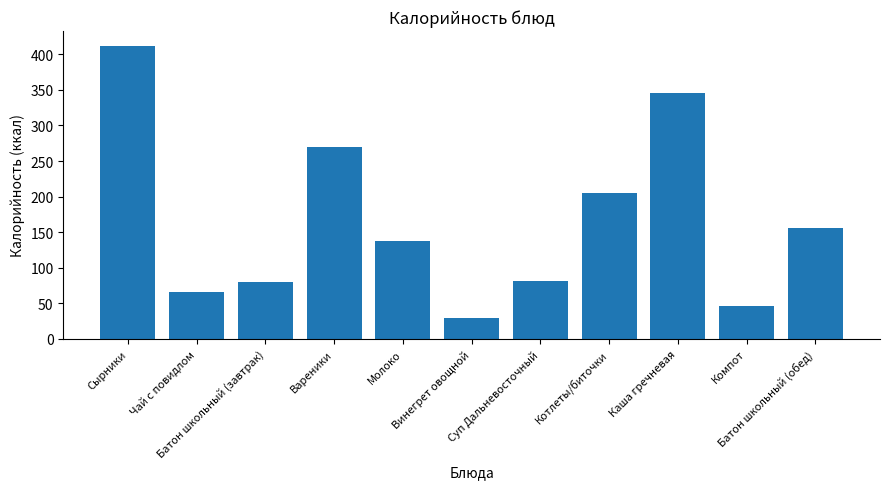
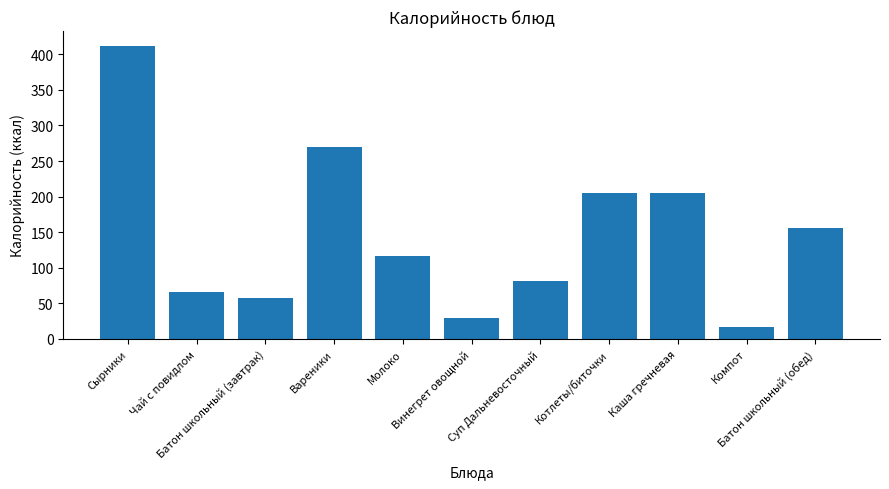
  {
    "Сырники": 410,
    "Чай с повидлом": 70,
-   "Батон школьный (завтрак)": 80,
+   "Батон школьный (завтрак)": 60,
    "Вареники": 270,
-   "Молоко": 140,
+   "Молоко": 120,
    "Винегрет овощной": 30,
    "Суп Дальневосточный": 80,
    "Котлеты/биточки": 210,
-   "Каша гречневая": 350,
-   "Компот": 50,
+   "Каша гречневая": 210,
+   "Компот": 20,
    "Батон школьный (обед)": 160
  }
